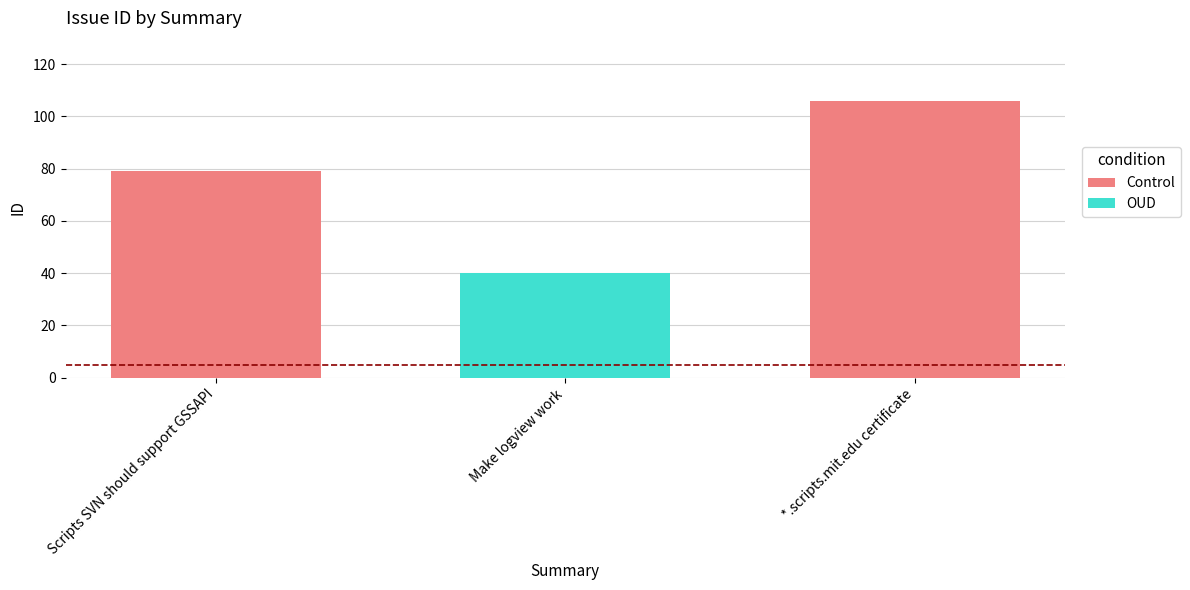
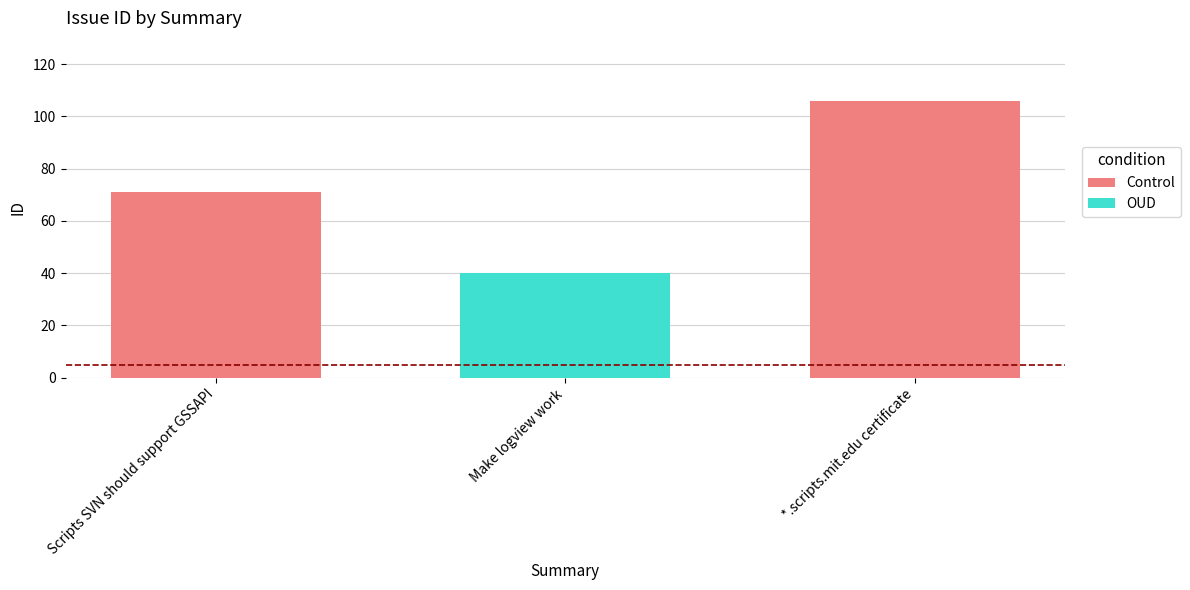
  {
-   "Scripts SVN should support GSSAPI": 79,
+   "Scripts SVN should support GSSAPI": 71,
    "Make logview work": 40,
    "*.scripts.mit.edu certificate": 106
  }
